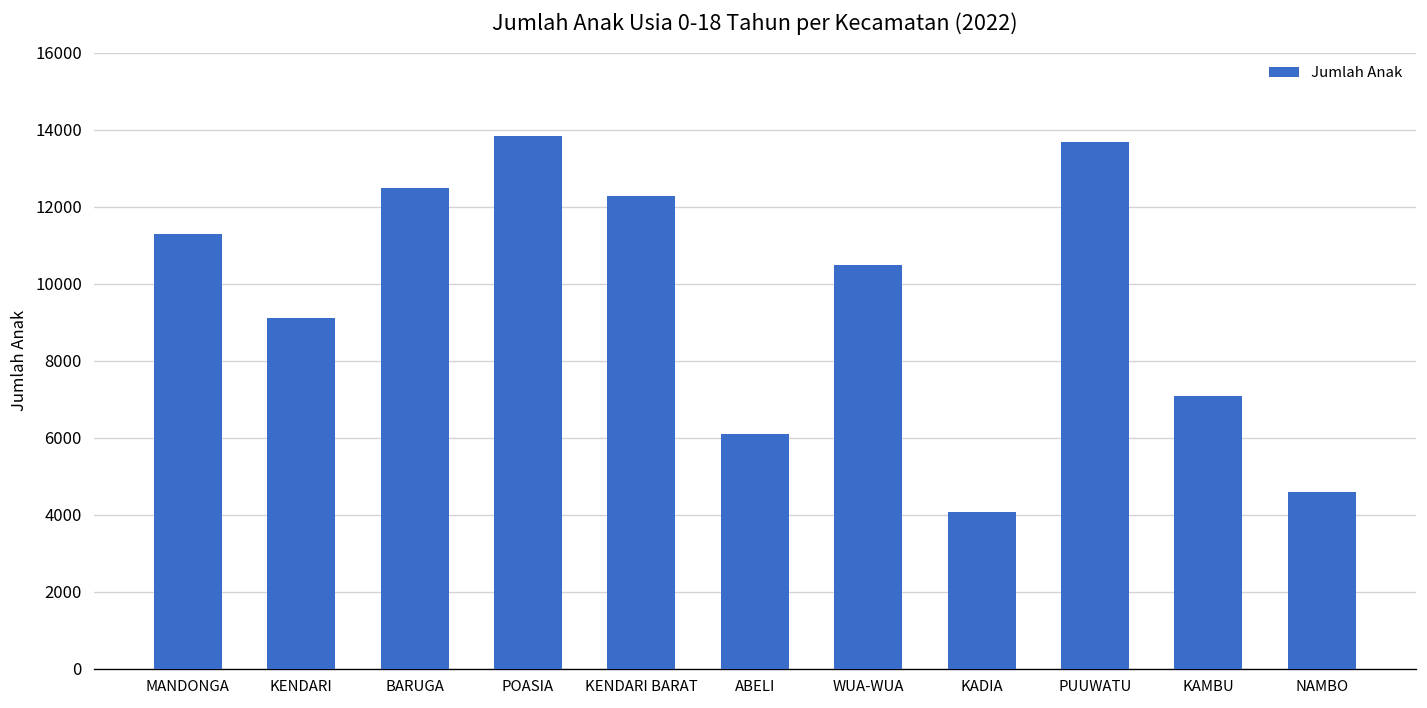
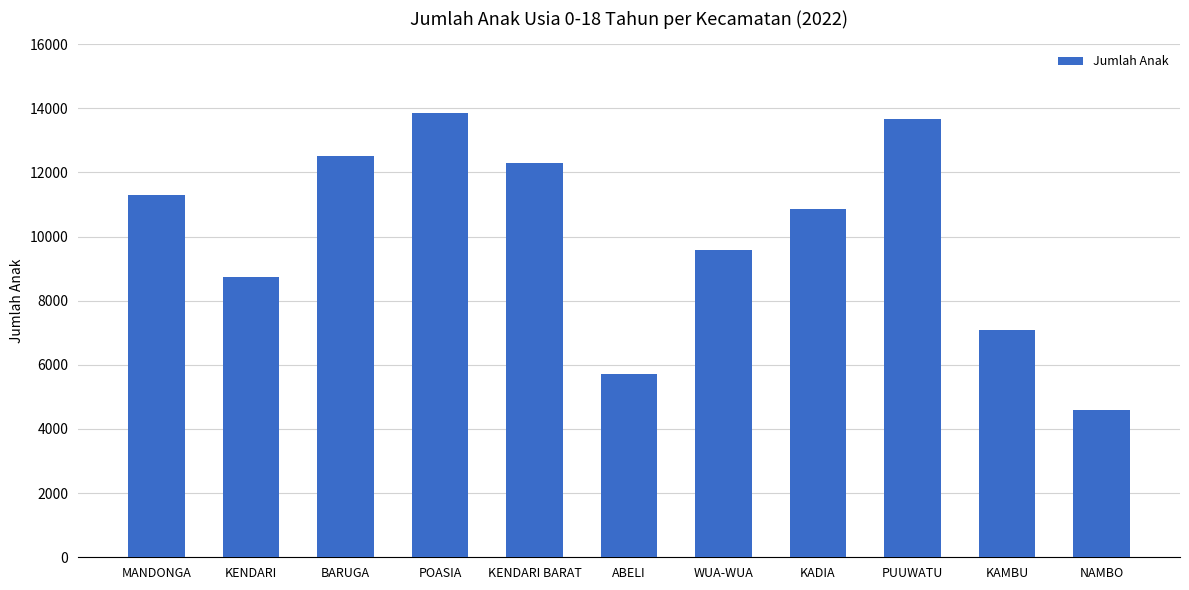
  {
    "MANDONGA": 11300,
-   "KENDARI": 9100,
+   "KENDARI": 8700,
    "BARUGA": 12500,
    "POASIA": 13800,
    "KENDARI BARAT": 12300,
-   "ABELI": 6100,
-   "WUA-WUA": 10500,
-   "KADIA": 4100,
+   "ABELI": 5700,
+   "WUA-WUA": 9600,
+   "KADIA": 10900,
    "PUUWATU": 13700,
    "KAMBU": 7100,
    "NAMBO": 4600
  }
